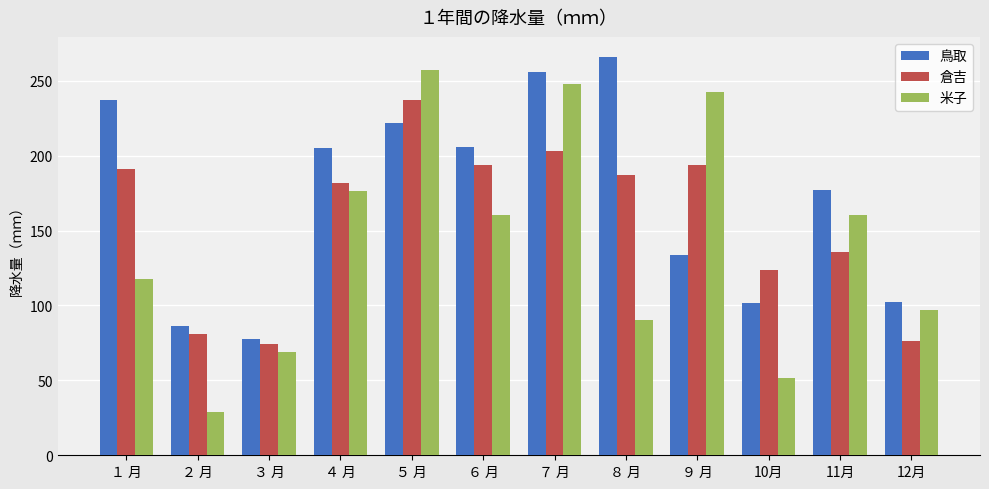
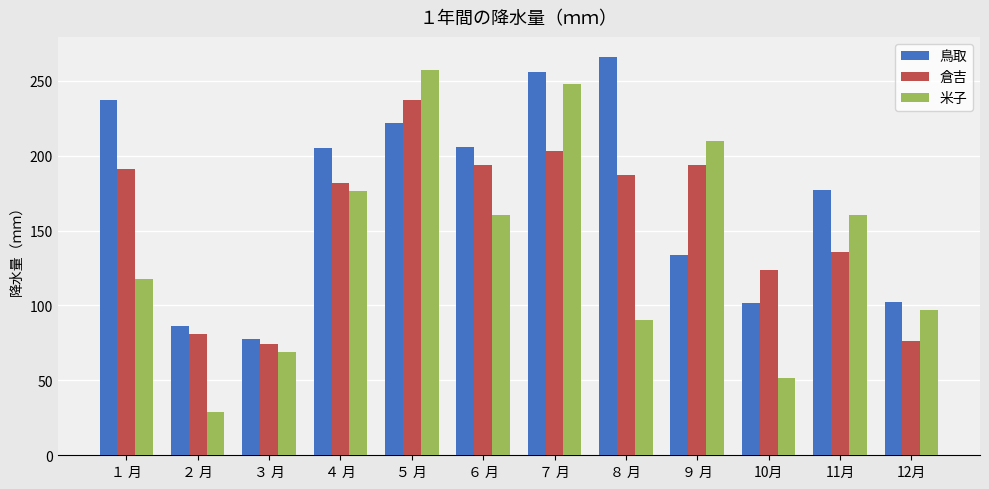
  {
    "鳥取": {
      "１ 月": 237,
      "２ 月": 86,
      "３ 月": 78,
      "４ 月": 205,
      "５ 月": 222,
      "６ 月": 206,
      "７ 月": 256,
      "８ 月": 266,
      "９ 月": 134,
      "10月": 102,
      "11月": 177,
      "12月": 102
    },
    "倉吉": {
      "１ 月": 191,
      "２ 月": 81,
      "３ 月": 74,
      "４ 月": 182,
      "５ 月": 237,
      "６ 月": 194,
      "７ 月": 203,
      "８ 月": 187,
      "９ 月": 194,
      "10月": 124,
      "11月": 136,
      "12月": 77
    },
    "米子": {
      "１ 月": 118,
      "２ 月": 29,
      "３ 月": 69,
      "４ 月": 177,
      "５ 月": 258,
      "６ 月": 161,
      "７ 月": 248,
      "８ 月": 90,
-     "９ 月": 242,
+     "９ 月": 210,
      "10月": 52,
      "11月": 161,
      "12月": 97
    }
  }
